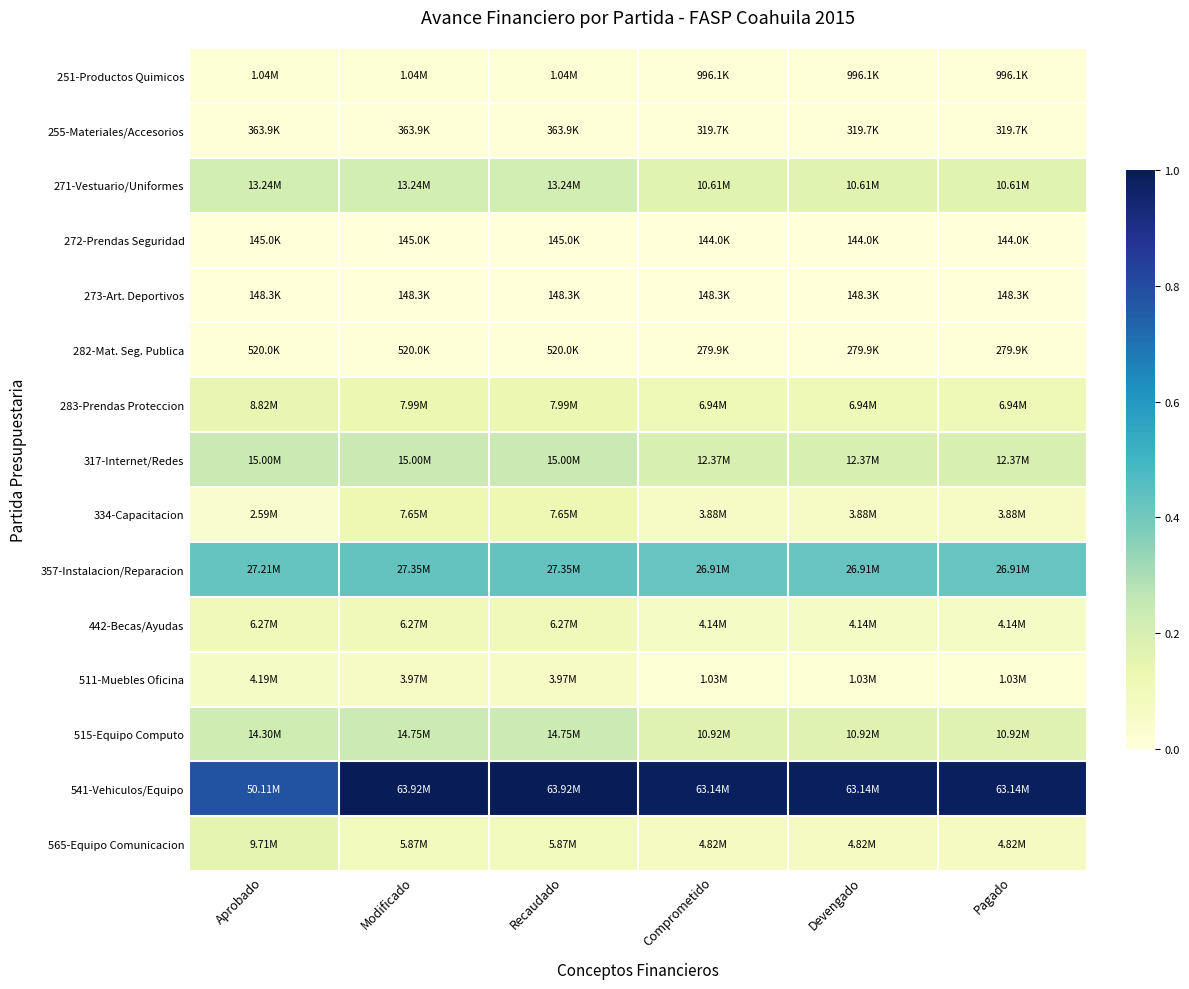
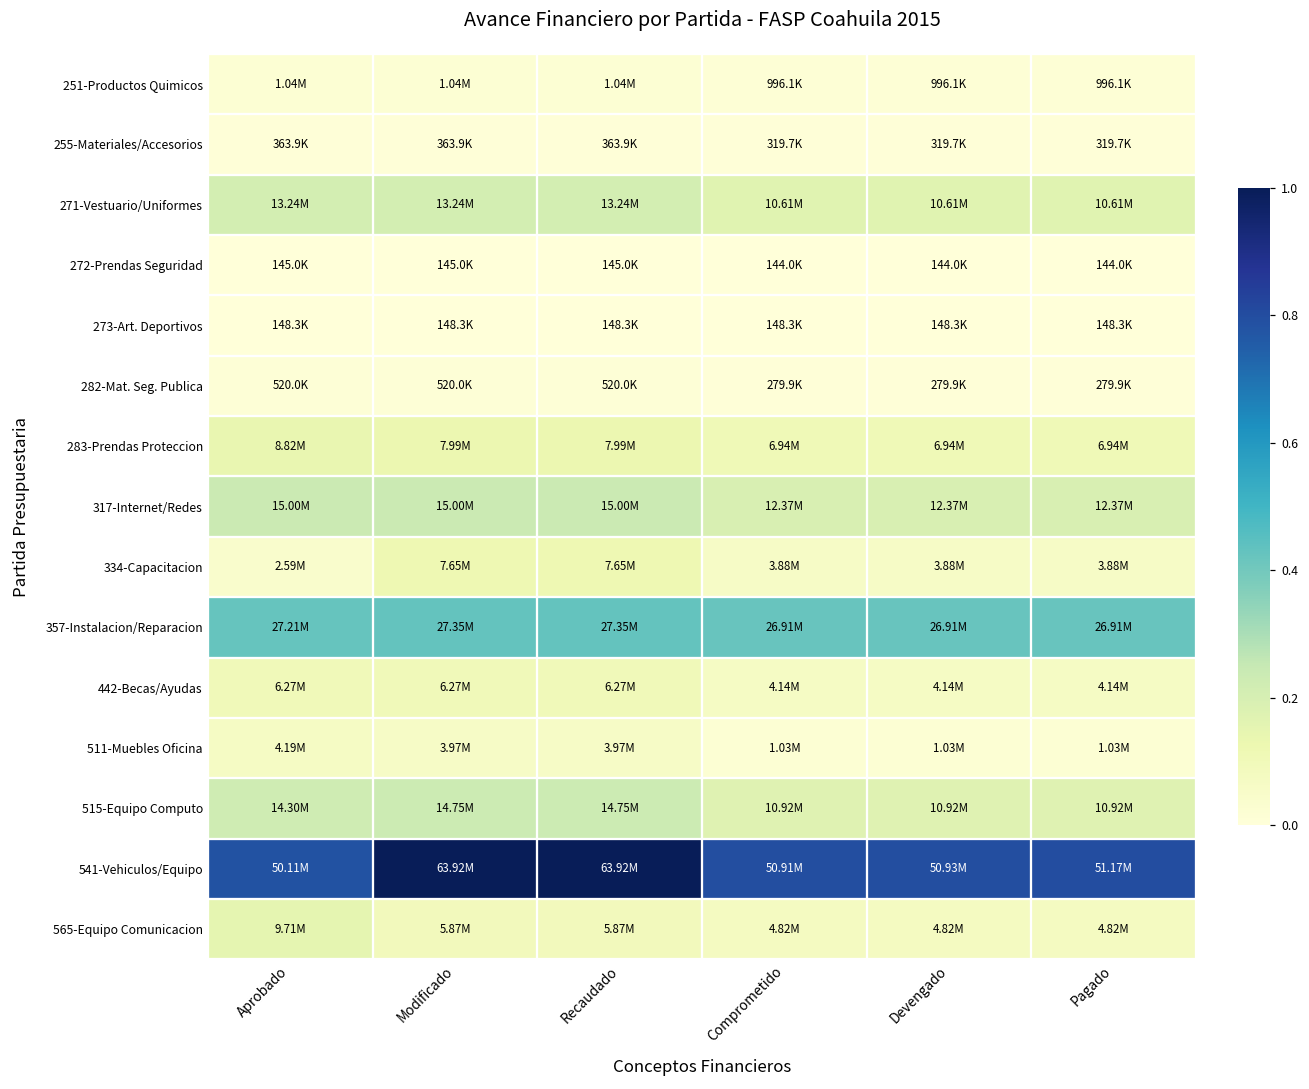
  {
    "251-Productos Quimicos": {
      "Aprobado": "1.04M",
      "Modificado": "1.04M",
      "Recaudado": "1.04M",
      "Comprometido": "996.1K",
      "Devengado": "996.1K",
      "Pagado": "996.1K"
    },
    "255-Materiales/Accesorios": {
      "Aprobado": "363.9K",
      "Modificado": "363.9K",
      "Recaudado": "363.9K",
      "Comprometido": "319.7K",
      "Devengado": "319.7K",
      "Pagado": "319.7K"
    },
    "271-Vestuario/Uniformes": {
      "Aprobado": "13.24M",
      "Modificado": "13.24M",
      "Recaudado": "13.24M",
      "Comprometido": "10.61M",
      "Devengado": "10.61M",
      "Pagado": "10.61M"
    },
    "272-Prendas Seguridad": {
      "Aprobado": "145.0K",
      "Modificado": "145.0K",
      "Recaudado": "145.0K",
      "Comprometido": "144.0K",
      "Devengado": "144.0K",
      "Pagado": "144.0K"
    },
    "273-Art. Deportivos": {
      "Aprobado": "148.3K",
      "Modificado": "148.3K",
      "Recaudado": "148.3K",
      "Comprometido": "148.3K",
      "Devengado": "148.3K",
      "Pagado": "148.3K"
    },
    "282-Mat. Seg. Publica": {
      "Aprobado": "520.0K",
      "Modificado": "520.0K",
      "Recaudado": "520.0K",
      "Comprometido": "279.9K",
      "Devengado": "279.9K",
      "Pagado": "279.9K"
    },
    "283-Prendas Proteccion": {
      "Aprobado": "8.82M",
      "Modificado": "7.99M",
      "Recaudado": "7.99M",
      "Comprometido": "6.94M",
      "Devengado": "6.94M",
      "Pagado": "6.94M"
    },
    "317-Internet/Redes": {
      "Aprobado": "15.00M",
      "Modificado": "15.00M",
      "Recaudado": "15.00M",
      "Comprometido": "12.37M",
      "Devengado": "12.37M",
      "Pagado": "12.37M"
    },
    "334-Capacitacion": {
      "Aprobado": "2.59M",
      "Modificado": "7.65M",
      "Recaudado": "7.65M",
      "Comprometido": "3.88M",
      "Devengado": "3.88M",
      "Pagado": "3.88M"
    },
    "357-Instalacion/Reparacion": {
      "Aprobado": "27.21M",
      "Modificado": "27.35M",
      "Recaudado": "27.35M",
      "Comprometido": "26.91M",
      "Devengado": "26.91M",
      "Pagado": "26.91M"
    },
    "442-Becas/Ayudas": {
      "Aprobado": "6.27M",
      "Modificado": "6.27M",
      "Recaudado": "6.27M",
      "Comprometido": "4.14M",
      "Devengado": "4.14M",
      "Pagado": "4.14M"
    },
    "511-Muebles Oficina": {
      "Aprobado": "4.19M",
      "Modificado": "3.97M",
      "Recaudado": "3.97M",
      "Comprometido": "1.03M",
      "Devengado": "1.03M",
      "Pagado": "1.03M"
    },
    "515-Equipo Computo": {
      "Aprobado": "14.30M",
      "Modificado": "14.75M",
      "Recaudado": "14.75M",
      "Comprometido": "10.92M",
      "Devengado": "10.92M",
      "Pagado": "10.92M"
    },
    "541-Vehiculos/Equipo": {
      "Aprobado": "50.11M",
      "Modificado": "63.92M",
      "Recaudado": "63.92M",
-     "Comprometido": "63.14M",
-     "Devengado": "63.14M",
-     "Pagado": "63.14M"
+     "Comprometido": "50.91M",
+     "Devengado": "50.93M",
+     "Pagado": "51.17M"
    },
    "565-Equipo Comunicacion": {
      "Aprobado": "9.71M",
      "Modificado": "5.87M",
      "Recaudado": "5.87M",
      "Comprometido": "4.82M",
      "Devengado": "4.82M",
      "Pagado": "4.82M"
    }
  }
